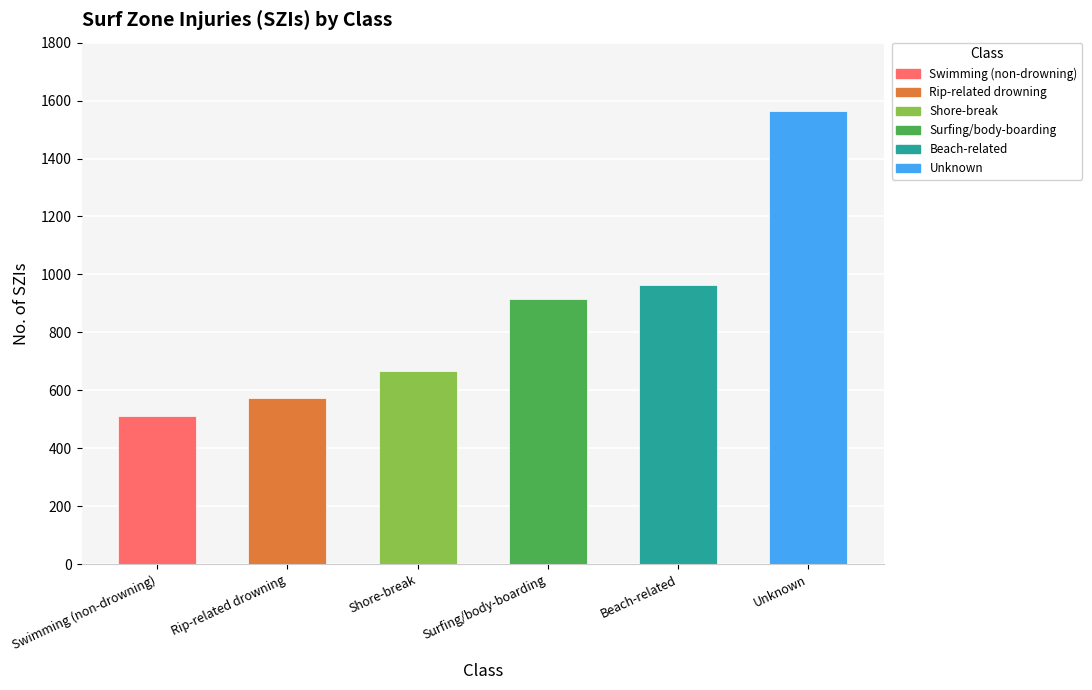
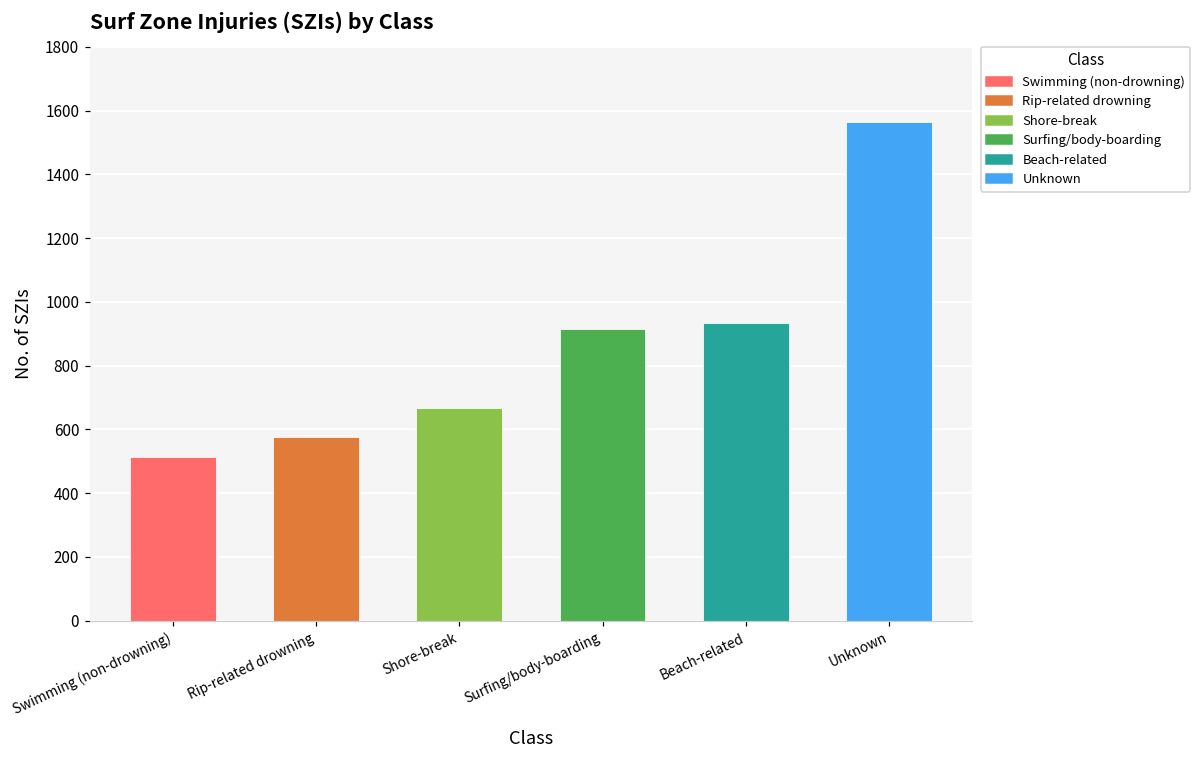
  {
    "Swimming (non-drowning)": 510,
    "Rip-related drowning": 580,
    "Shore-break": 670,
    "Surfing/body-boarding": 920,
-   "Beach-related": 960,
+   "Beach-related": 930,
    "Unknown": 1570
  }
